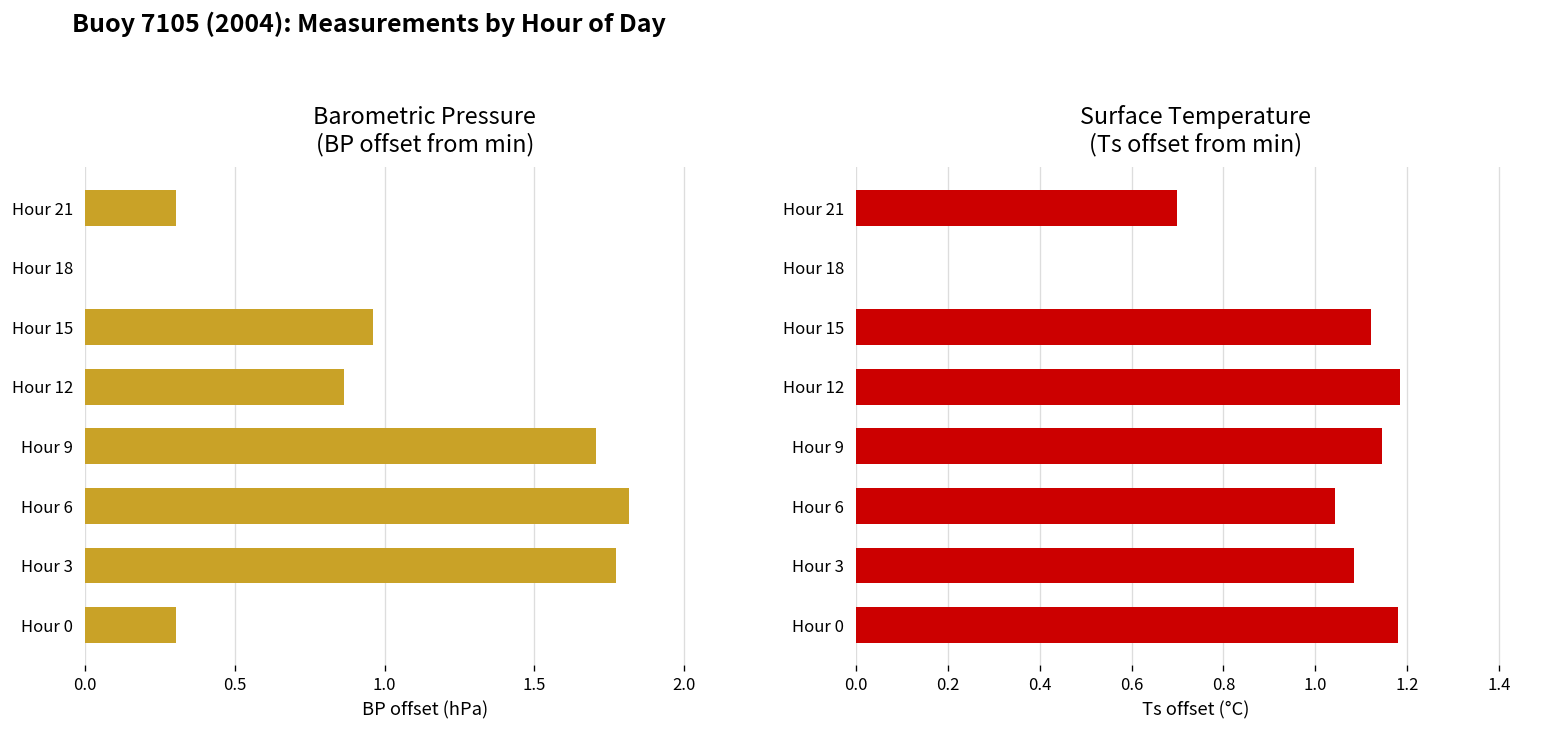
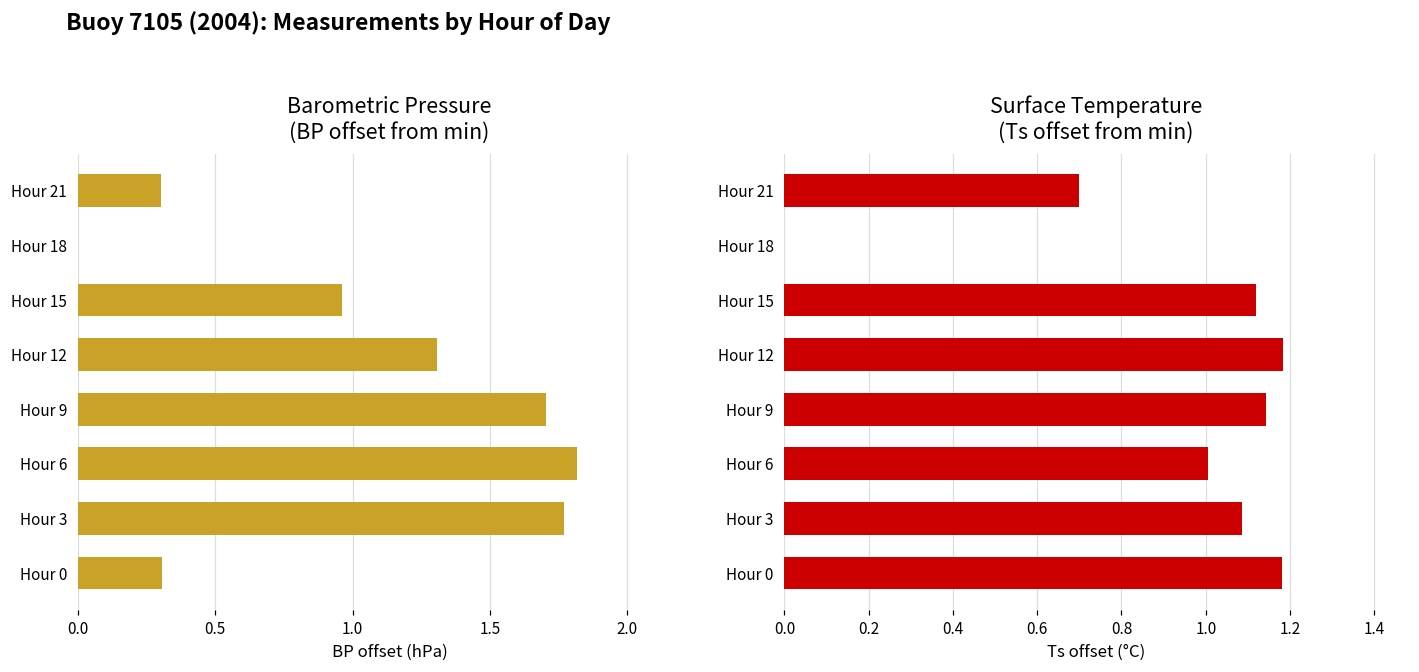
  {
    "Barometric Pressure (BP offset from min)": {
      "Hour 21": 0.31,
      "Hour 18": 0.00,
      "Hour 15": 0.96,
-     "Hour 12": 0.86,
+     "Hour 12": 1.31,
      "Hour 9": 1.71,
      "Hour 6": 1.82,
      "Hour 3": 1.77,
      "Hour 0": 0.31
    },
    "Surface Temperature (Ts offset from min)": {
      "Hour 21": 0.70,
      "Hour 18": 0.00,
      "Hour 15": 1.12,
      "Hour 12": 1.18,
      "Hour 9": 1.14,
-     "Hour 6": 1.04,
+     "Hour 6": 1.00,
      "Hour 3": 1.09,
      "Hour 0": 1.18
    }
  }
